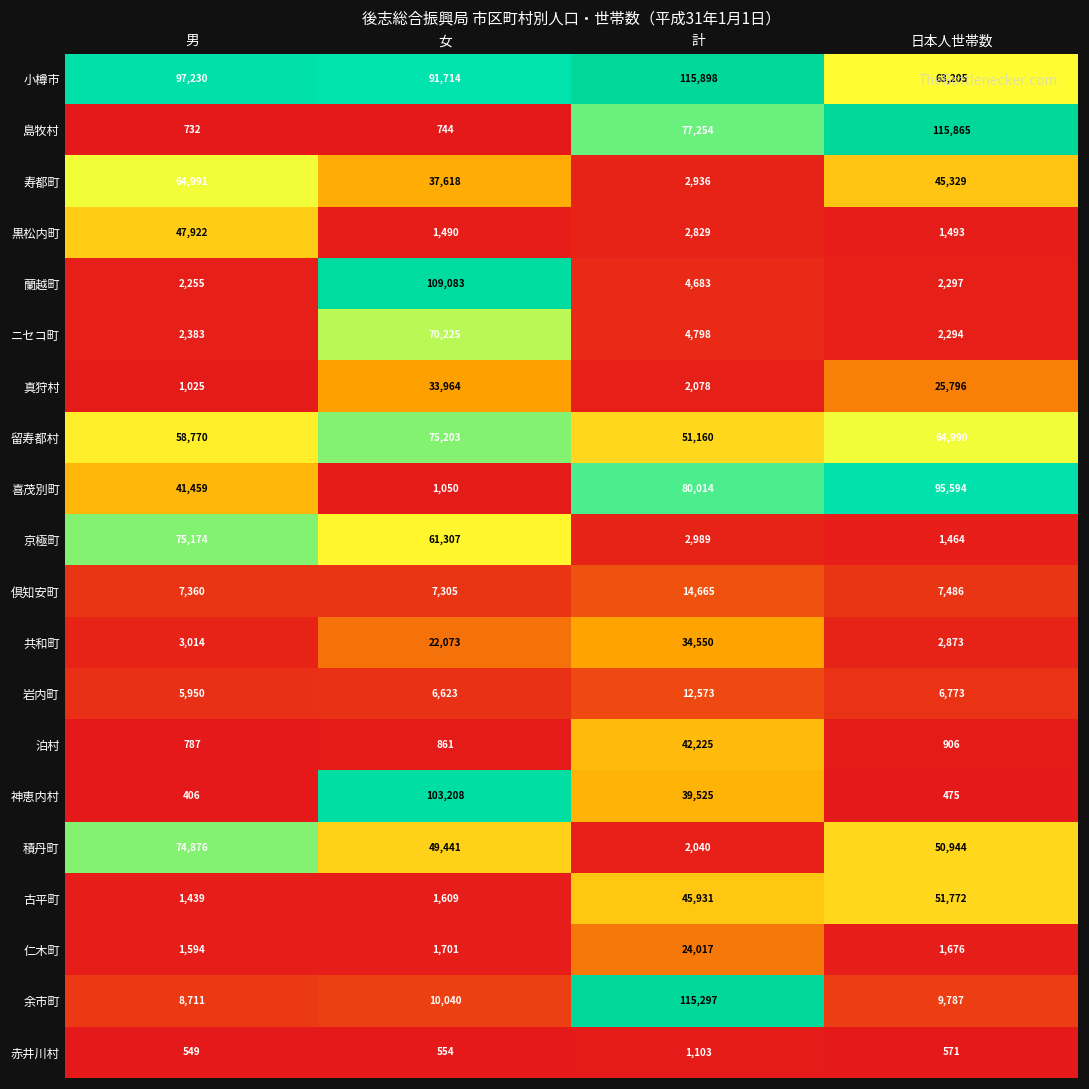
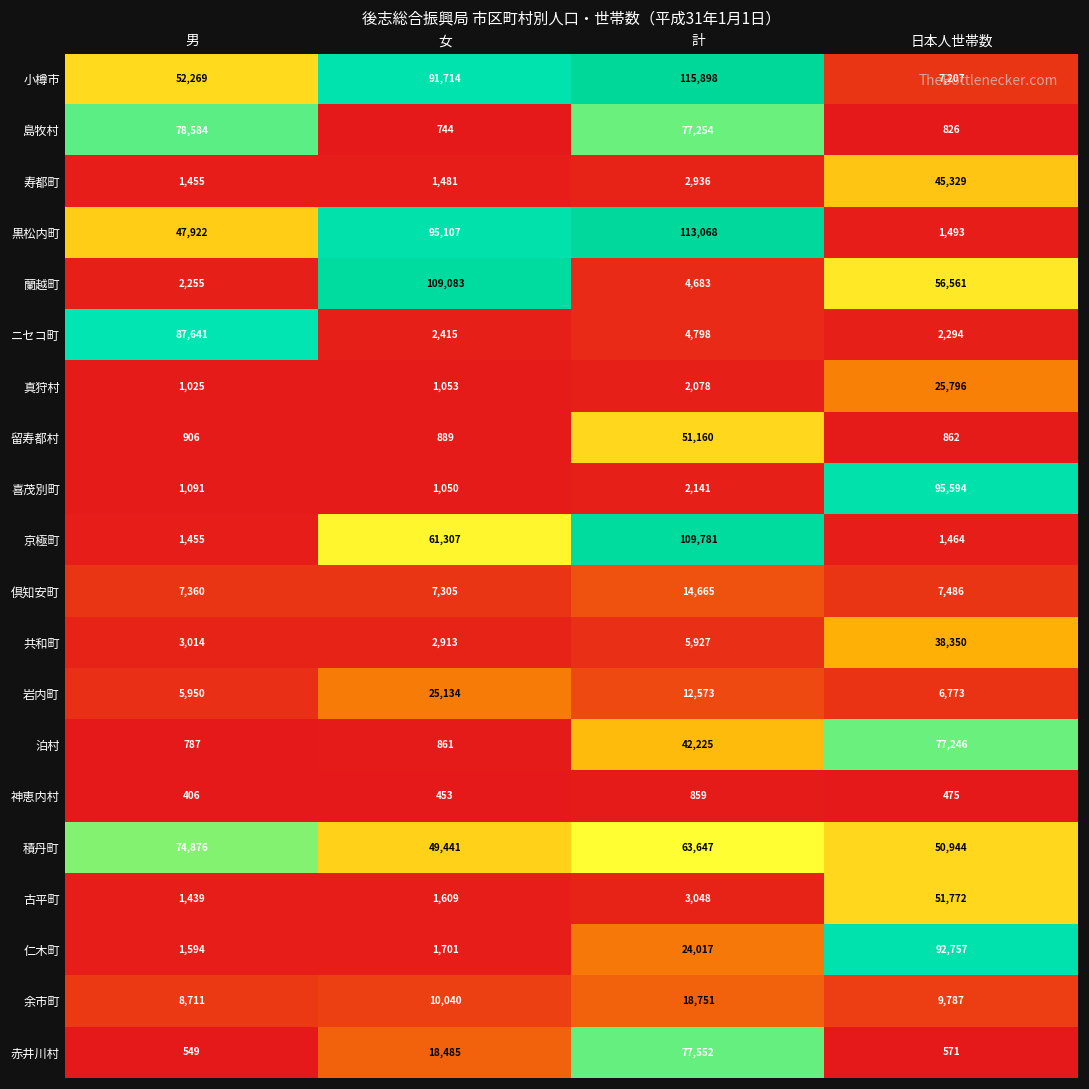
  {
    "小樽市": {
-     "男": "97,230",
+     "男": "52,269",
      "女": "91,714",
      "計": "115,898",
-     "日本人世帯数": "63,205"
+     "日本人世帯数": "7,207"
    },
    "島牧村": {
-     "男": "732",
+     "男": "78,584",
      "女": "744",
      "計": "77,254",
-     "日本人世帯数": "115,865"
+     "日本人世帯数": "826"
    },
    "寿都町": {
-     "男": "64,991",
-     "女": "37,618",
+     "男": "1,455",
+     "女": "1,481",
      "計": "2,936",
      "日本人世帯数": "45,329"
    },
    "黒松内町": {
      "男": "47,922",
-     "女": "1,490",
-     "計": "2,829",
+     "女": "95,107",
+     "計": "113,068",
      "日本人世帯数": "1,493"
    },
    "蘭越町": {
      "男": "2,255",
      "女": "109,083",
      "計": "4,683",
-     "日本人世帯数": "2,297"
+     "日本人世帯数": "56,561"
    },
    "ニセコ町": {
-     "男": "2,383",
-     "女": "70,225",
+     "男": "87,641",
+     "女": "2,415",
      "計": "4,798",
      "日本人世帯数": "2,294"
    },
    "真狩村": {
      "男": "1,025",
-     "女": "33,964",
+     "女": "1,053",
      "計": "2,078",
      "日本人世帯数": "25,796"
    },
    "留寿都村": {
-     "男": "58,770",
-     "女": "75,203",
+     "男": "906",
+     "女": "889",
      "計": "51,160",
-     "日本人世帯数": "64,990"
+     "日本人世帯数": "862"
    },
    "喜茂別町": {
-     "男": "41,459",
+     "男": "1,091",
      "女": "1,050",
-     "計": "80,014",
+     "計": "2,141",
      "日本人世帯数": "95,594"
    },
    "京極町": {
-     "男": "75,174",
+     "男": "1,455",
      "女": "61,307",
-     "計": "2,989",
+     "計": "109,781",
      "日本人世帯数": "1,464"
    },
    "倶知安町": {
      "男": "7,360",
      "女": "7,305",
      "計": "14,665",
      "日本人世帯数": "7,486"
    },
    "共和町": {
      "男": "3,014",
-     "女": "22,073",
-     "計": "34,550",
-     "日本人世帯数": "2,873"
+     "女": "2,913",
+     "計": "5,927",
+     "日本人世帯数": "38,350"
    },
    "岩内町": {
      "男": "5,950",
-     "女": "6,623",
+     "女": "25,134",
      "計": "12,573",
      "日本人世帯数": "6,773"
    },
    "泊村": {
      "男": "787",
      "女": "861",
      "計": "42,225",
-     "日本人世帯数": "906"
+     "日本人世帯数": "77,246"
    },
    "神恵内村": {
      "男": "406",
-     "女": "103,208",
-     "計": "39,525",
+     "女": "453",
+     "計": "859",
      "日本人世帯数": "475"
    },
    "積丹町": {
      "男": "74,876",
      "女": "49,441",
-     "計": "2,040",
+     "計": "63,647",
      "日本人世帯数": "50,944"
    },
    "古平町": {
      "男": "1,439",
      "女": "1,609",
-     "計": "45,931",
+     "計": "3,048",
      "日本人世帯数": "51,772"
    },
    "仁木町": {
      "男": "1,594",
      "女": "1,701",
      "計": "24,017",
-     "日本人世帯数": "1,676"
+     "日本人世帯数": "92,757"
    },
    "余市町": {
      "男": "8,711",
      "女": "10,040",
-     "計": "115,297",
+     "計": "18,751",
      "日本人世帯数": "9,787"
    },
    "赤井川村": {
      "男": "549",
-     "女": "554",
-     "計": "1,103",
+     "女": "18,485",
+     "計": "77,552",
      "日本人世帯数": "571"
    }
  }
